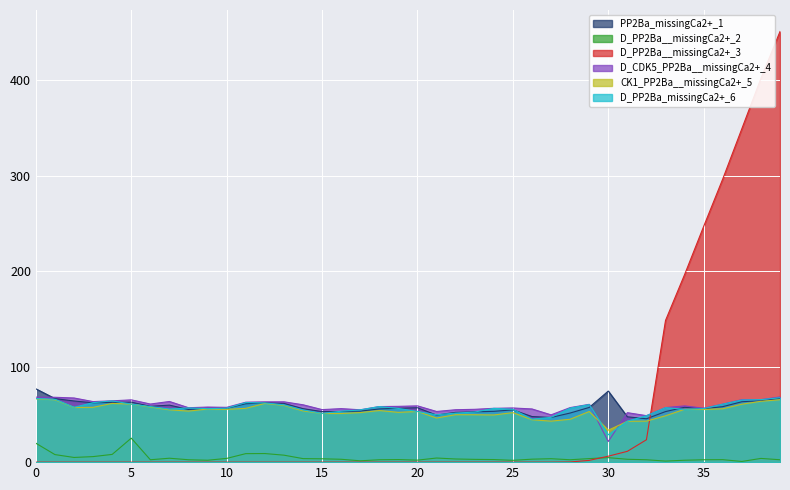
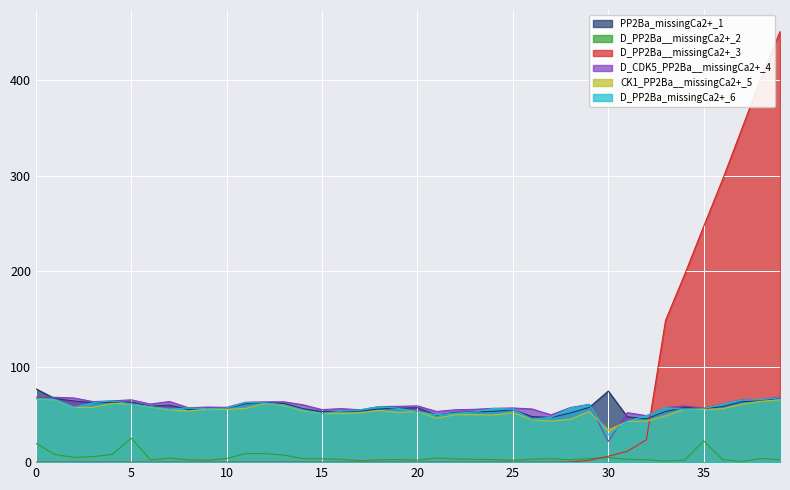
  {
    "PP2Ba_missingCa2+_1": {
      "0": 80,
      "30": 70
    },
    "D_PP2Ba__missingCa2+_2": {
      "0": 20,
      "5": 30,
      "10": 0,
      "15": 0,
-     "35": 0
+     "35": 20
    },
    "D_PP2Ba__missingCa2+_3": {
      "0": 0,
      "5": 0,
      "10": 0,
      "15": 0,
      "35": 250
    },
    "D_CDK5_PP2Ba__missingCa2+_4": {
      "30": 20
    },
    "CK1_PP2Ba__missingCa2+_5": {
      "25": 50,
      "30": 30
    },
    "D_PP2Ba_missingCa2+_6": {
      "30": 30
    }
  }
